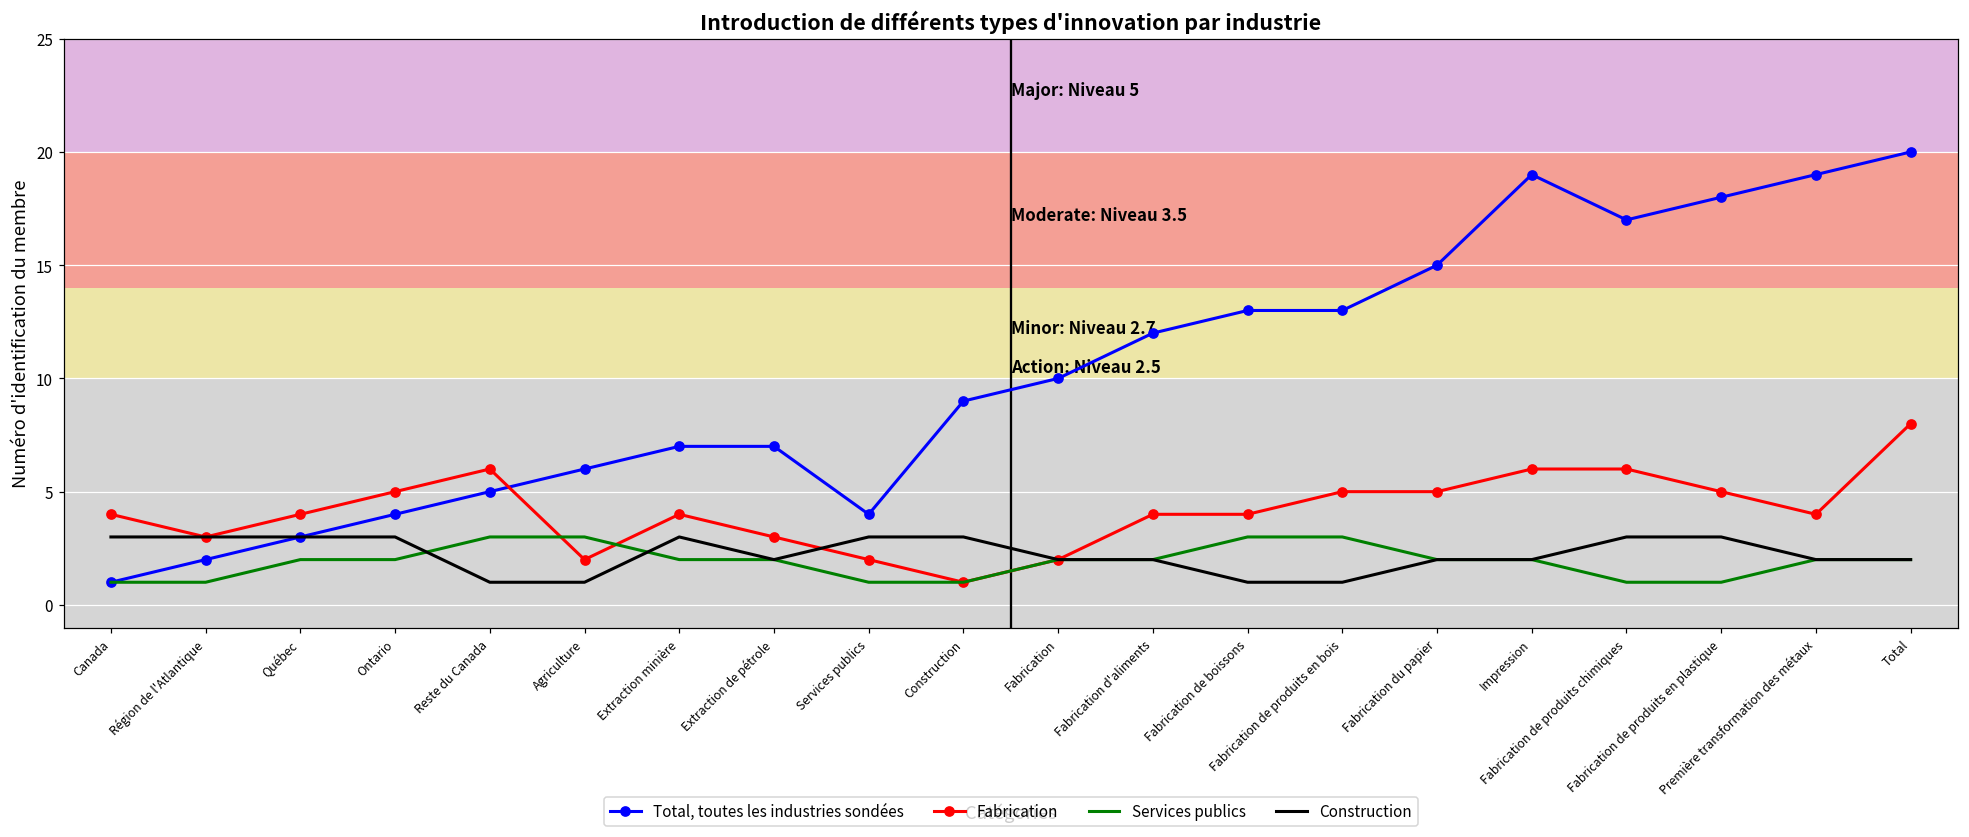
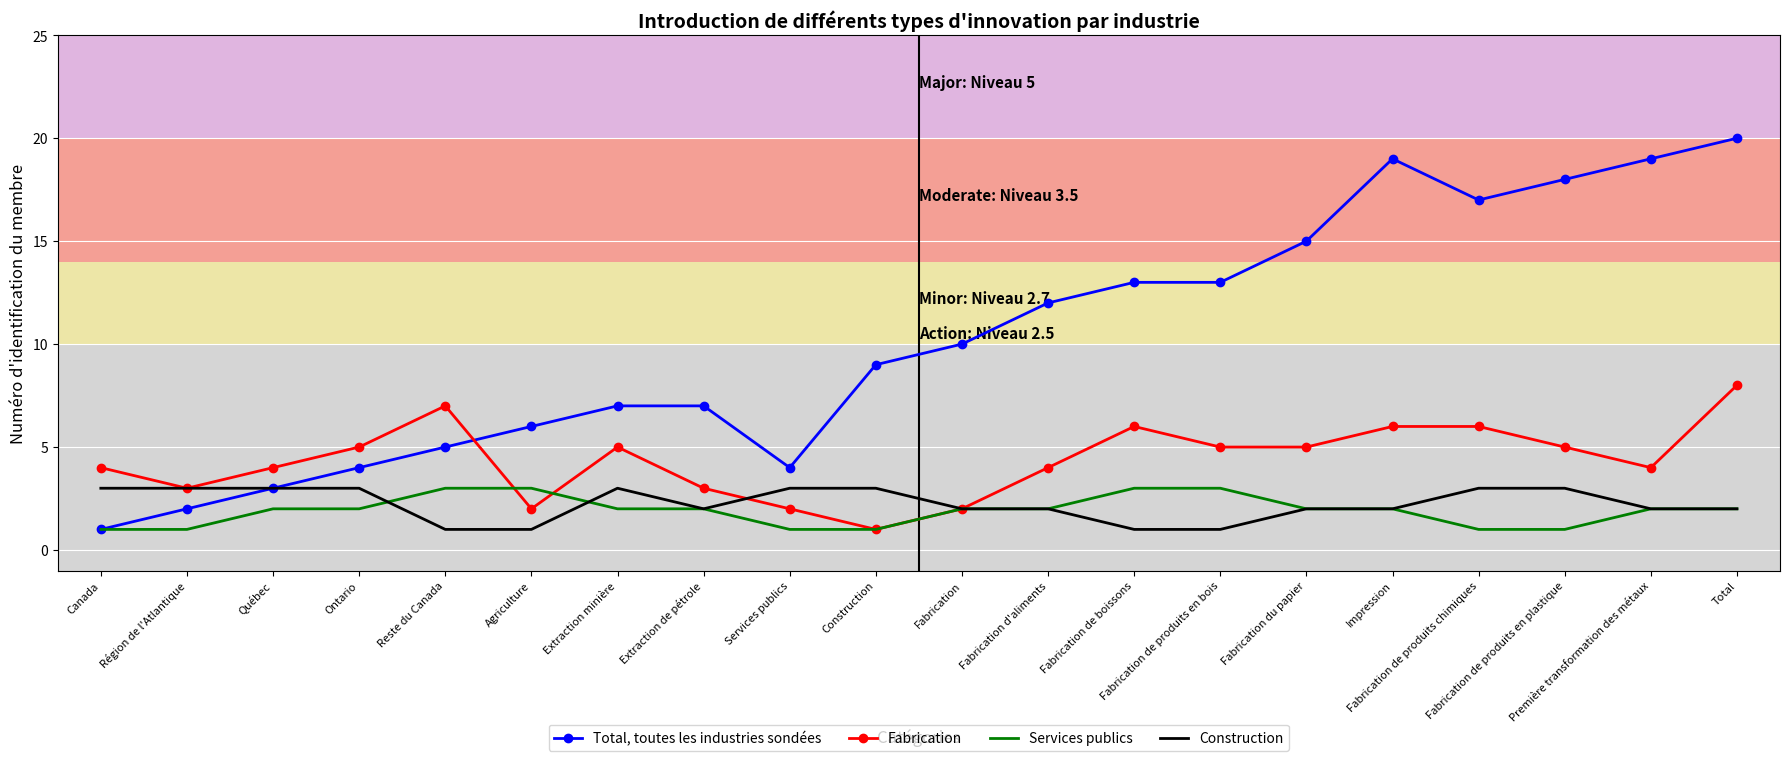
  {
    "Total, toutes les industries sondées": {
      "Région de l'Atlantique": 2,
      "Ontario": 4,
      "Reste du Canada": 5,
      "Agriculture": 6,
      "Extraction minière": 7,
      "Extraction de pétrole": 7,
      "Services publics": 4,
      "Construction": 9,
      "Fabrication de boissons": 13,
      "Fabrication de produits en bois": 13,
      "Fabrication du papier": 15,
      "Impression": 19,
      "Fabrication de produits chimiques": 17,
      "Fabrication de produits en plastique": 18,
      "Première transformation des métaux": 19,
      "Total": 20
    },
    "Fabrication": {
      "Canada": 4,
      "Québec": 4,
      "Ontario": 5,
-     "Reste du Canada": 6,
+     "Reste du Canada": 7,
      "Agriculture": 2,
-     "Extraction minière": 4,
+     "Extraction minière": 5,
      "Extraction de pétrole": 3,
      "Services publics": 2,
      "Fabrication d'aliments": 4,
-     "Fabrication de boissons": 4,
+     "Fabrication de boissons": 6,
      "Fabrication de produits en bois": 5,
      "Fabrication du papier": 5,
      "Impression": 6,
      "Fabrication de produits chimiques": 6,
      "Fabrication de produits en plastique": 5,
      "Première transformation des métaux": 4,
      "Total": 8
    },
    "Services publics": {
      "Région de l'Atlantique": 1,
      "Québec": 2,
      "Ontario": 2,
      "Reste du Canada": 3,
      "Agriculture": 3,
      "Extraction minière": 2,
      "Services publics": 1,
      "Fabrication de boissons": 3,
      "Fabrication de produits en bois": 3,
      "Fabrication de produits chimiques": 1,
      "Fabrication de produits en plastique": 1
    },
    "Construction": {
      "Canada": 3,
      "Ontario": 3,
      "Reste du Canada": 1,
      "Agriculture": 1,
      "Extraction minière": 3,
      "Services publics": 3,
      "Construction": 3,
      "Fabrication de boissons": 1,
      "Fabrication de produits en bois": 1,
      "Fabrication de produits chimiques": 3,
      "Fabrication de produits en plastique": 3
    }
  }
